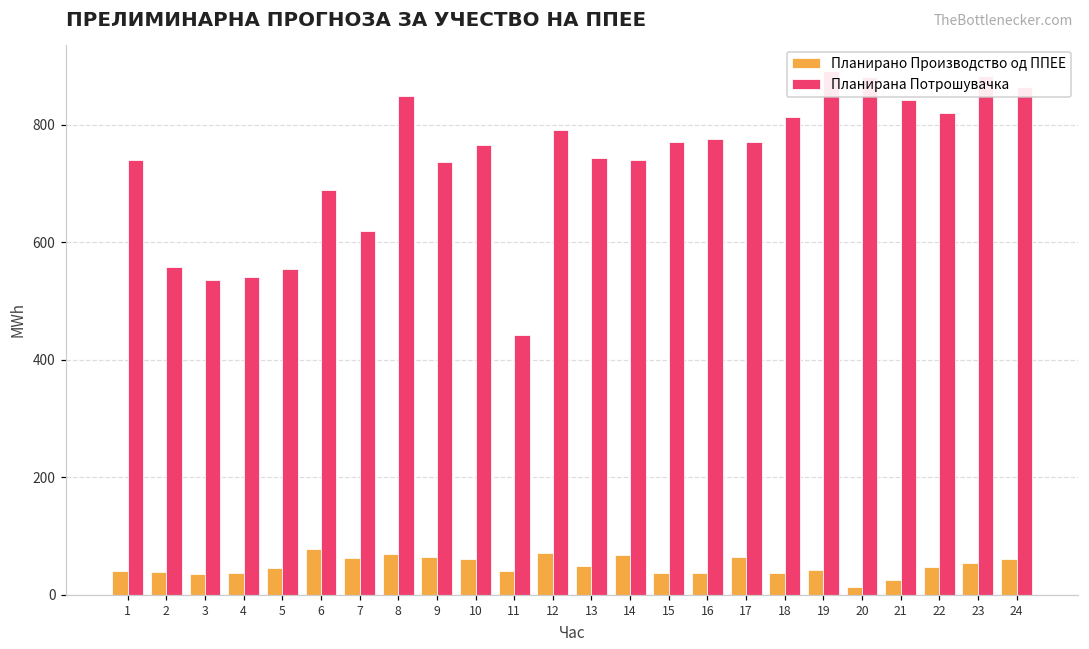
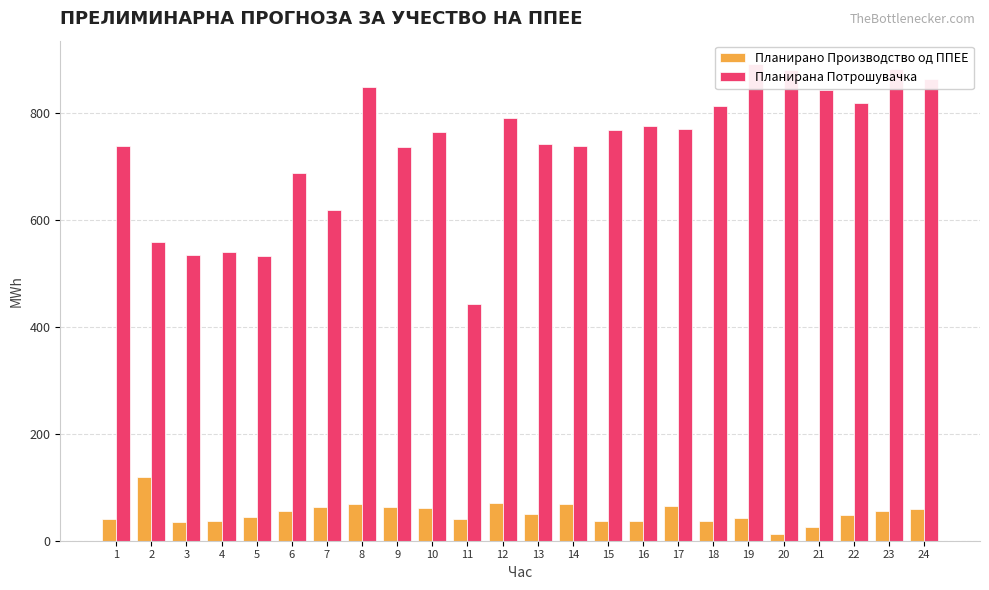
  {
    "Планирано Производство од ППЕЕ": {
      "1": 40,
-     "2": 40,
+     "2": 120,
      "3": 30,
      "4": 40,
      "5": 50,
-     "6": 80,
+     "6": 60,
      "7": 60,
      "8": 70,
      "9": 60,
      "10": 60,
      "11": 40,
      "12": 70,
      "13": 50,
      "14": 70,
      "15": 40,
      "16": 40,
      "17": 70,
      "18": 40,
      "19": 40,
      "20": 10,
      "21": 30,
      "22": 50,
      "23": 50,
      "24": 60
    },
    "Планирана Потрошувачка": {
      "1": 740,
      "2": 560,
      "3": 540,
      "4": 540,
-     "5": 550,
+     "5": 530,
      "6": 690,
      "7": 620,
      "8": 850,
      "9": 740,
      "10": 760,
      "11": 440,
      "12": 790,
      "13": 740,
      "14": 740,
      "15": 770,
      "16": 780,
      "17": 770,
      "18": 810,
      "21": 840,
      "22": 820
    }
  }
